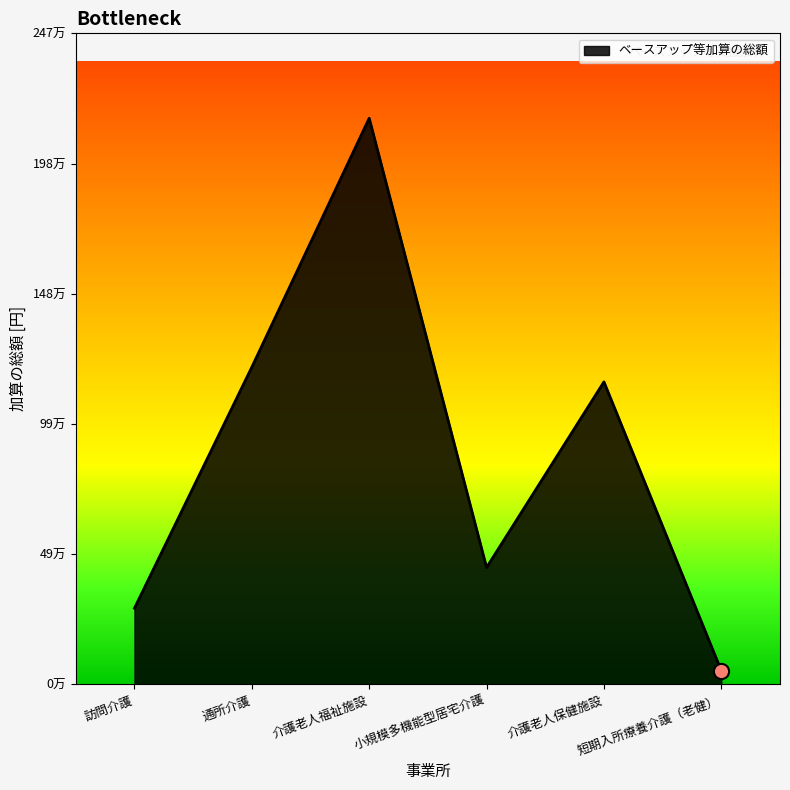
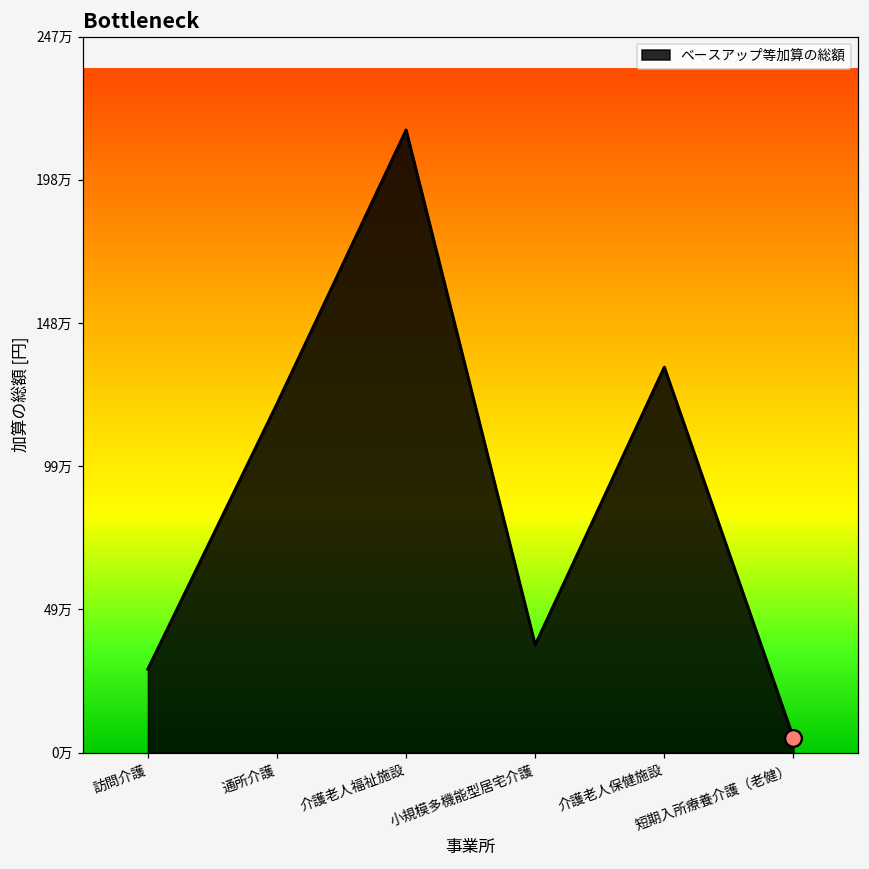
  {
    "ベースアップ等加算の総額": {
      "訪問介護": "29万",
      "通所介護": "120万",
      "介護老人福祉施設": "215万",
-     "小規模多機能型居宅介護": "44万",
-     "介護老人保健施設": "115万"
+     "小規模多機能型居宅介護": "37万",
+     "介護老人保健施設": "133万"
    }
  }
